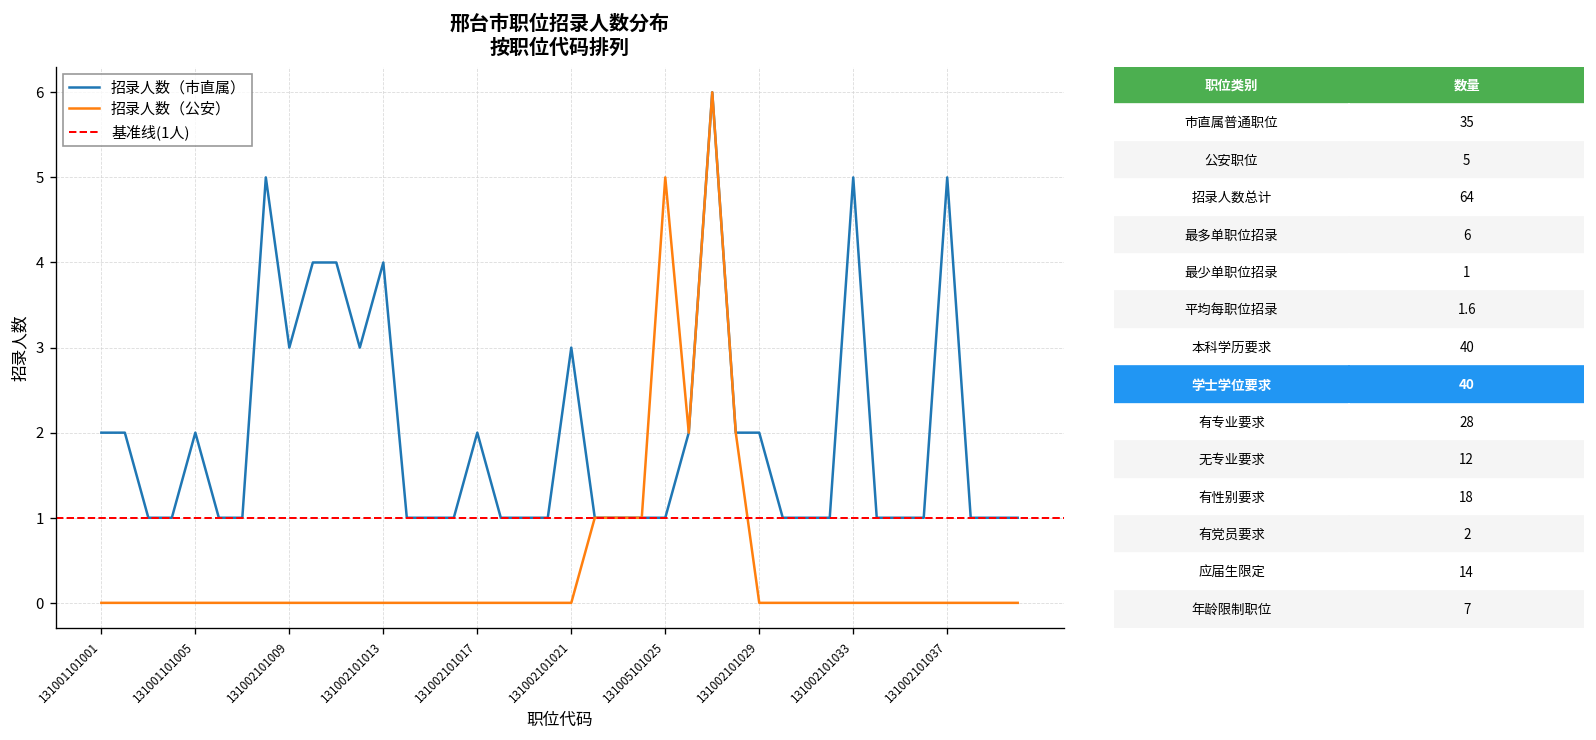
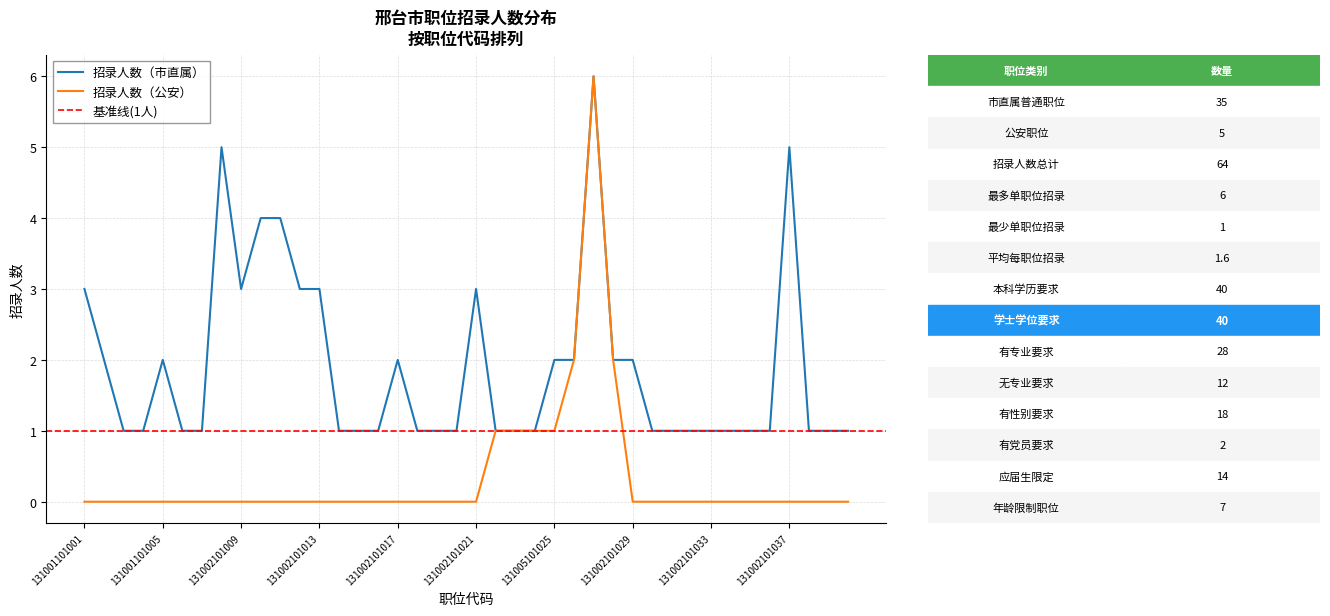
  {
    "招录人数（市直属）": {
-     "131001101001": 2,
+     "131001101001": 3,
      "131001101005": 2,
      "131002101009": 3,
-     "131002101013": 4,
+     "131002101013": 3,
      "131002101017": 2,
      "131002101021": 3,
-     "131005101025": 1,
+     "131005101025": 2,
      "131002101029": 2,
-     "131002101033": 5,
+     "131002101033": 1,
      "131002101037": 5
    },
    "招录人数（公安）": {
      "131001101001": 0,
      "131001101005": 0,
      "131002101009": 0,
      "131002101013": 0,
      "131002101017": 0,
      "131002101021": 0,
-     "131005101025": 5,
+     "131005101025": 1,
      "131002101029": 0,
      "131002101033": 0,
      "131002101037": 0
    }
  }
